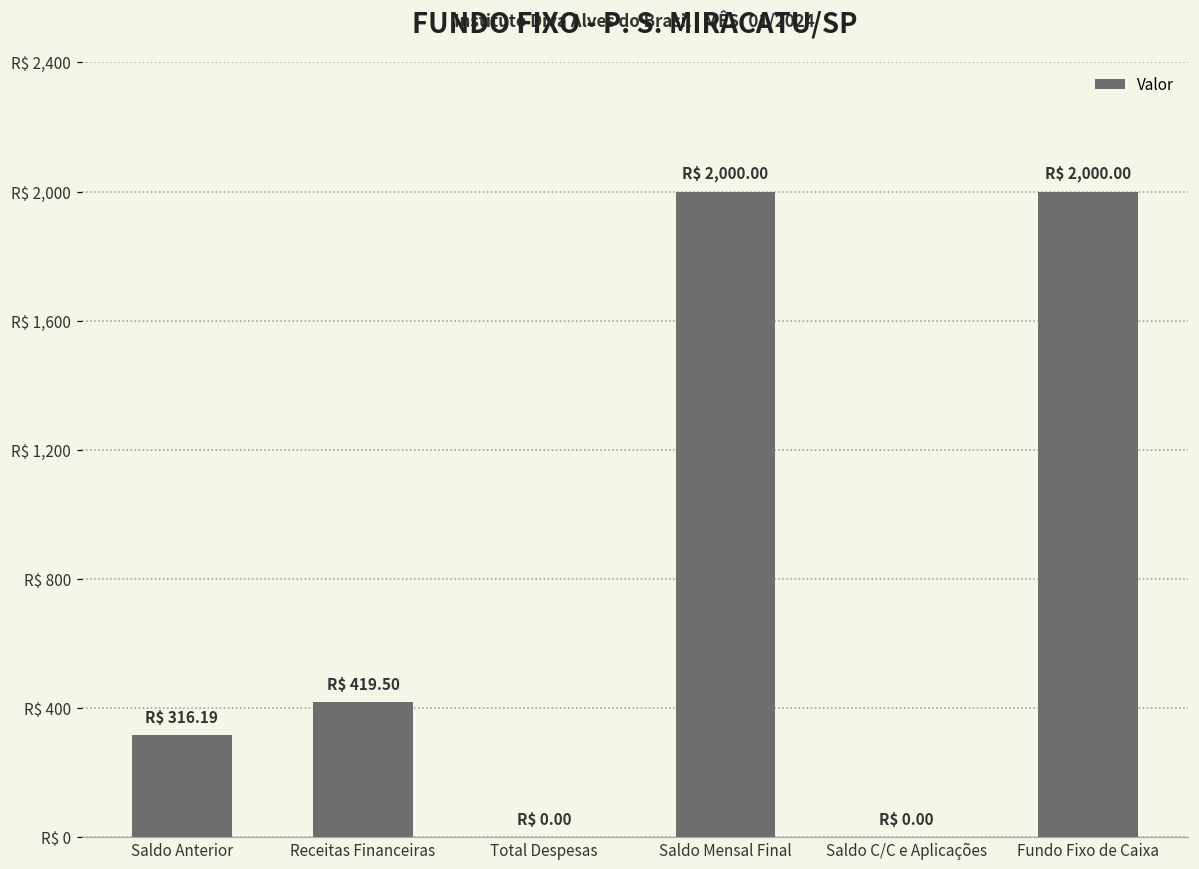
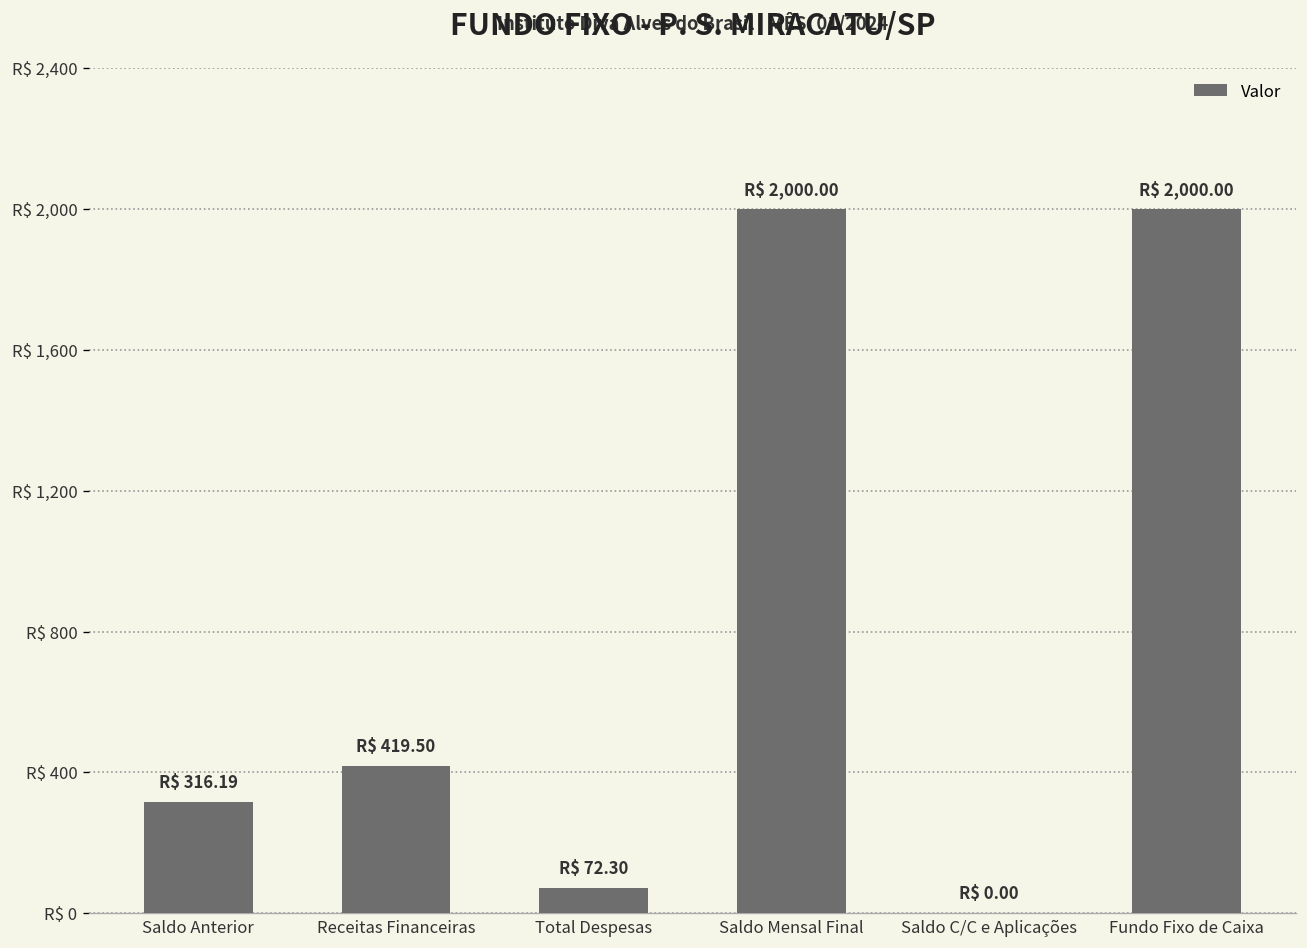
  {
    "Saldo Anterior": "316.19",
    "Receitas Financeiras": "419.50",
-   "Total Despesas": "0.00",
+   "Total Despesas": "72.30",
    "Saldo Mensal Final": "2,000.00",
    "Saldo C/C e Aplicações": "0.00",
    "Fundo Fixo de Caixa": "2,000.00"
  }
